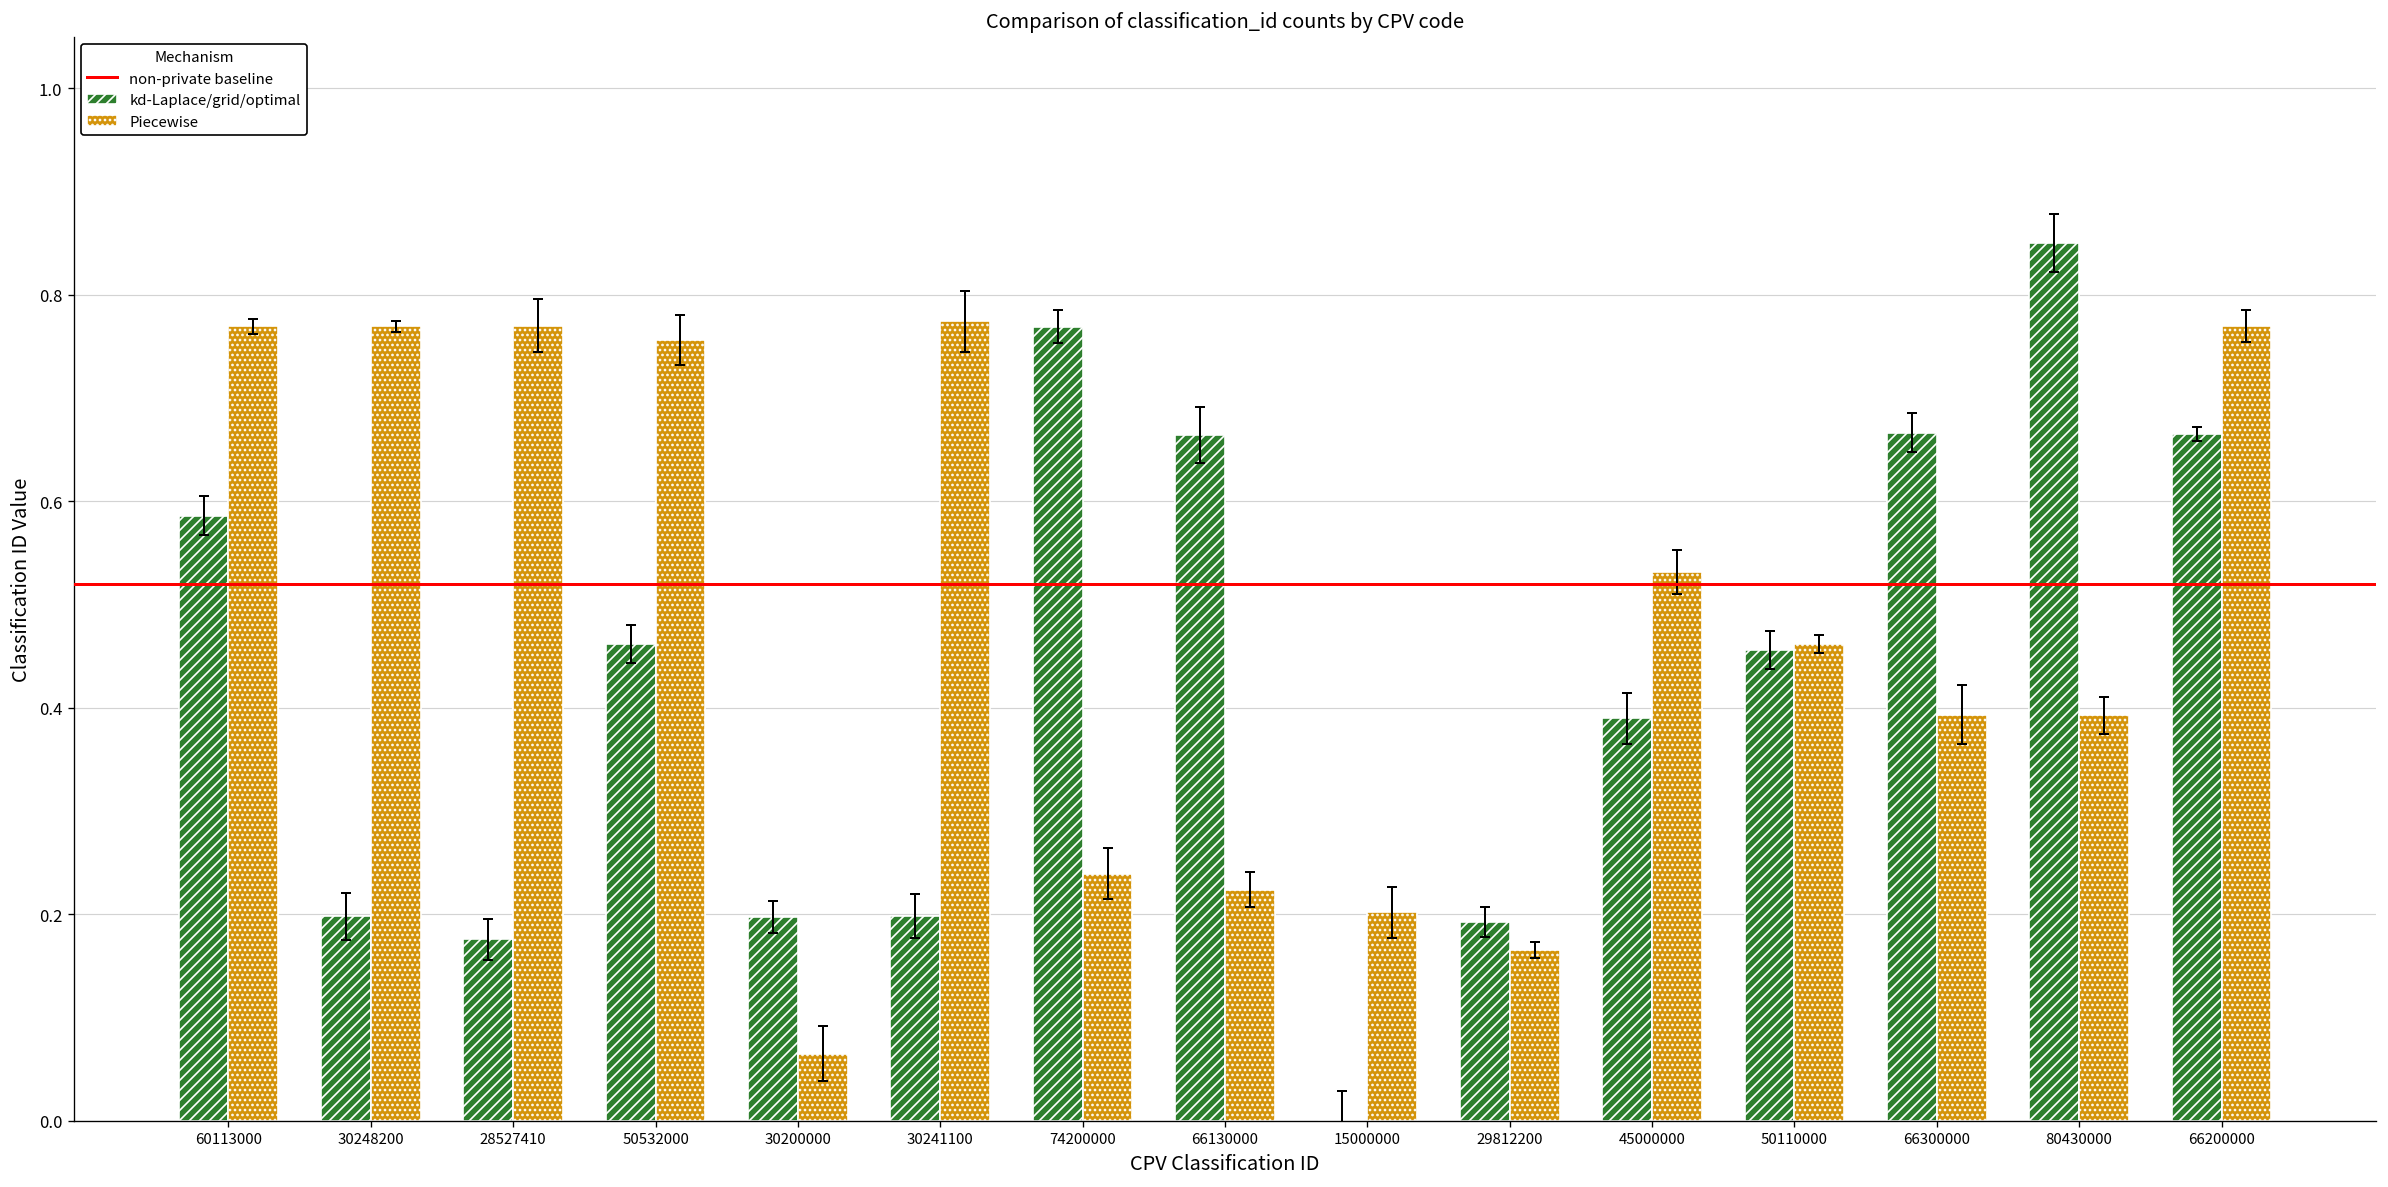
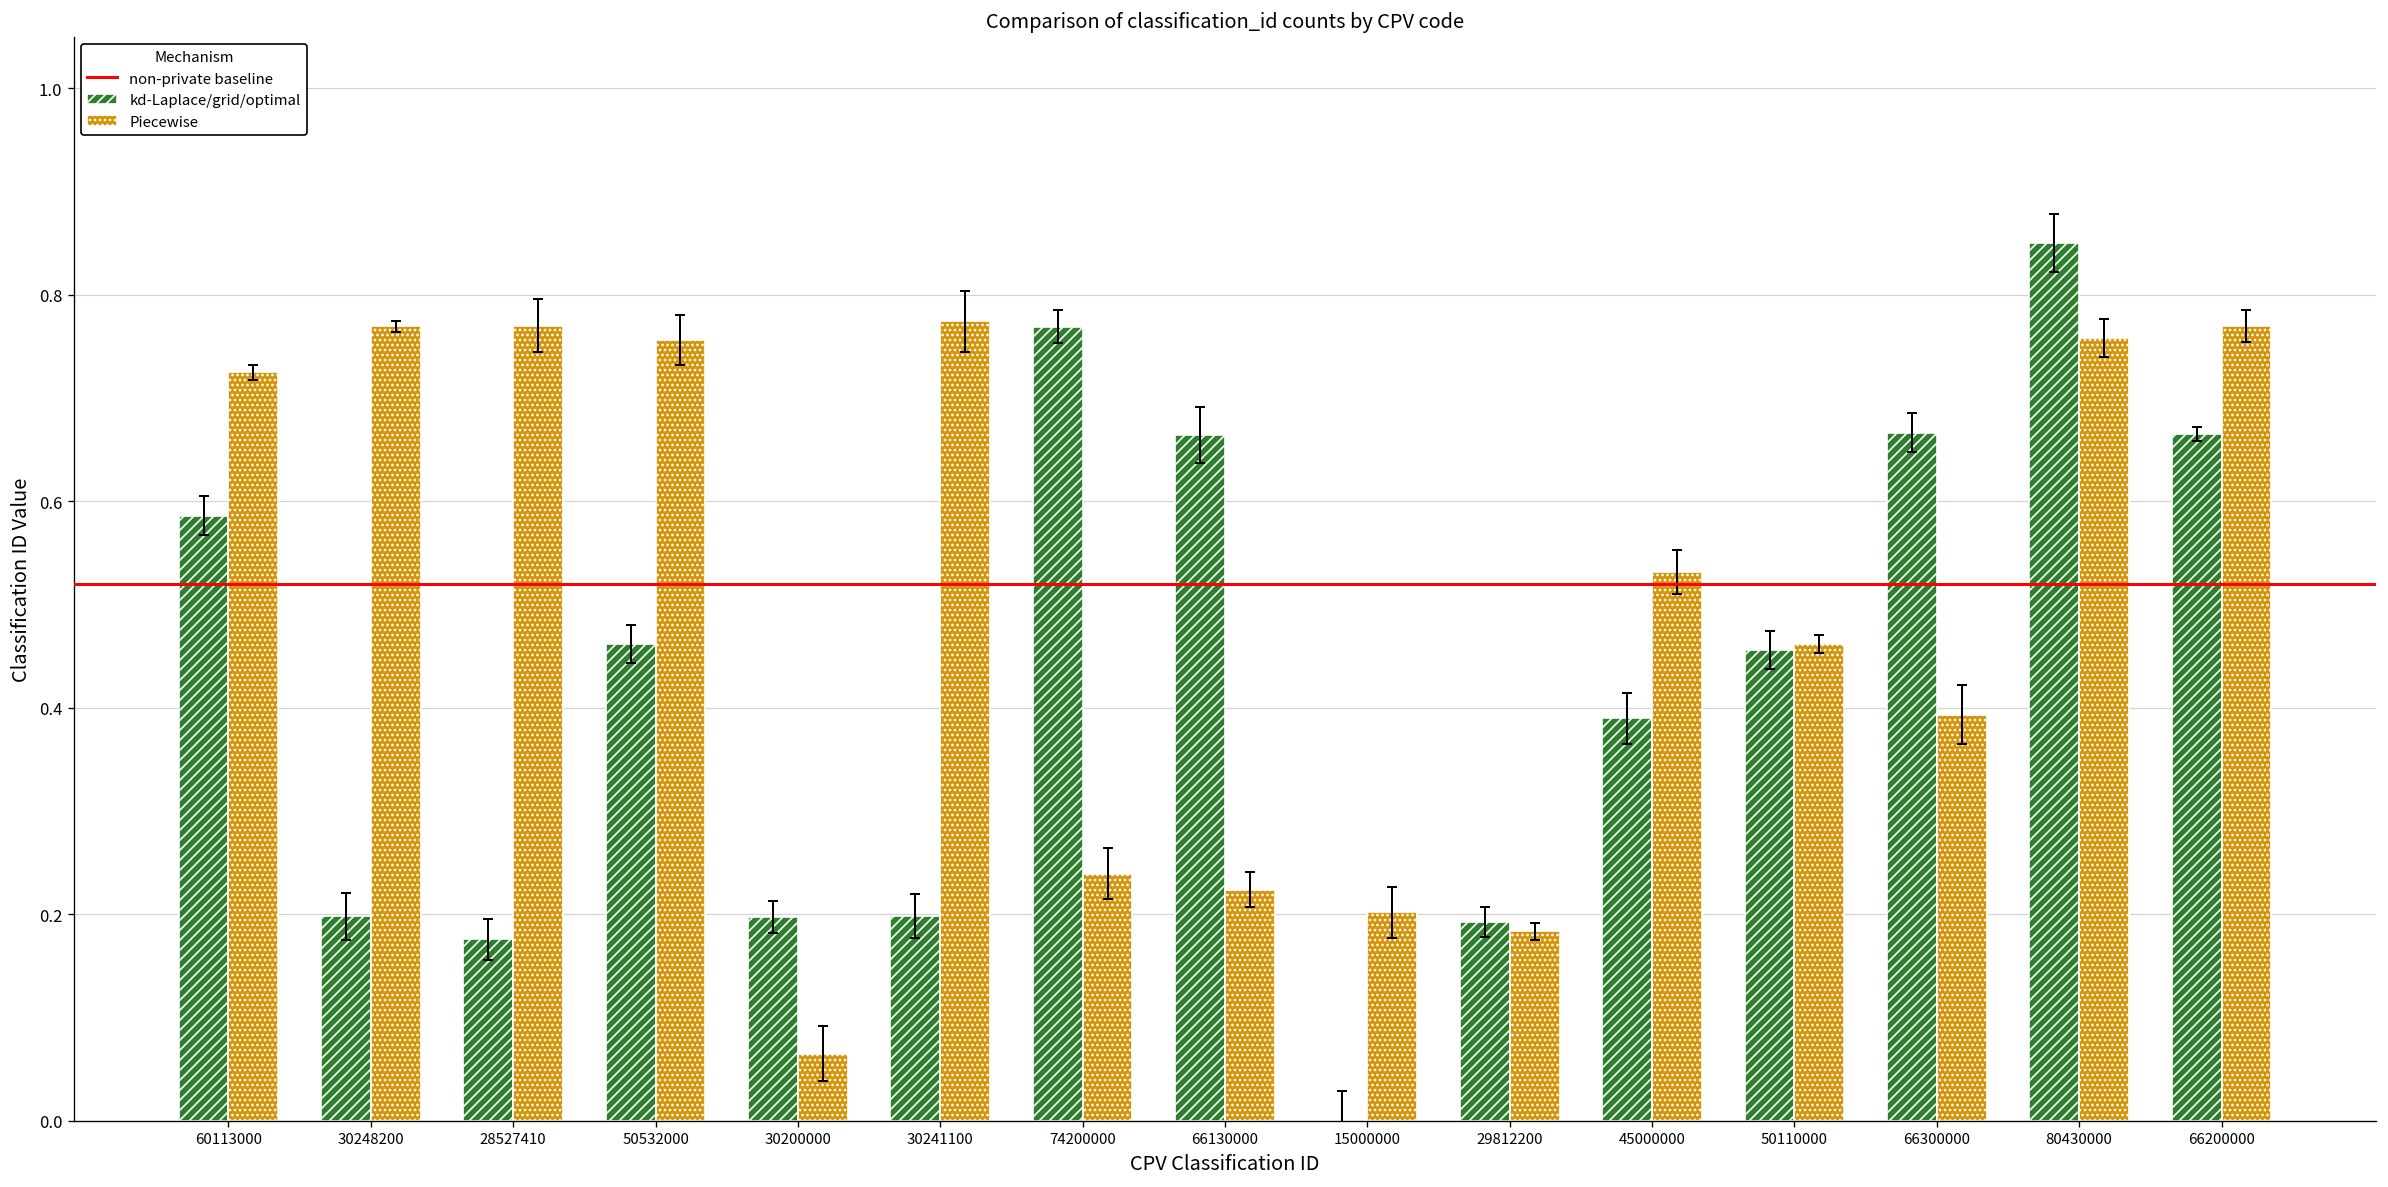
  {
    "kd-Laplace/grid/optimal": {
      "60113000": 0.59,
      "30248200": 0.20,
      "28527410": 0.18,
      "50532000": 0.46,
      "30200000": 0.20,
      "30241100": 0.20,
      "74200000": 0.77,
      "66130000": 0.66,
      "15000000": 0.00,
      "29812200": 0.19,
      "45000000": 0.39,
      "50110000": 0.46,
      "66300000": 0.67,
      "80430000": 0.85,
      "66200000": 0.67
    },
    "Piecewise": {
-     "60113000": 0.77,
+     "60113000": 0.72,
      "30248200": 0.77,
      "28527410": 0.77,
      "50532000": 0.76,
      "30200000": 0.06,
      "30241100": 0.77,
      "74200000": 0.24,
      "66130000": 0.22,
      "15000000": 0.20,
-     "29812200": 0.17,
+     "29812200": 0.18,
      "45000000": 0.53,
      "50110000": 0.46,
      "66300000": 0.39,
-     "80430000": 0.39,
+     "80430000": 0.76,
      "66200000": 0.77
    }
  }
